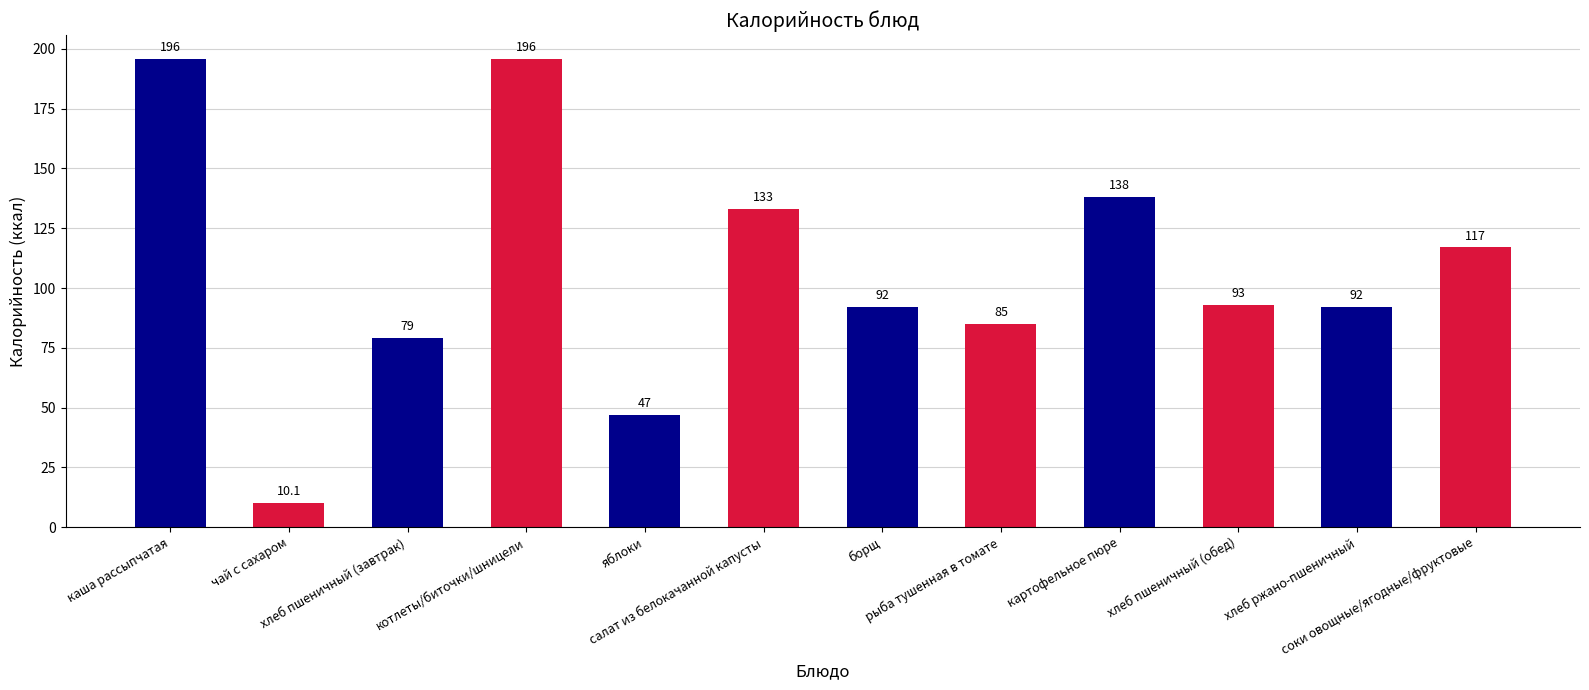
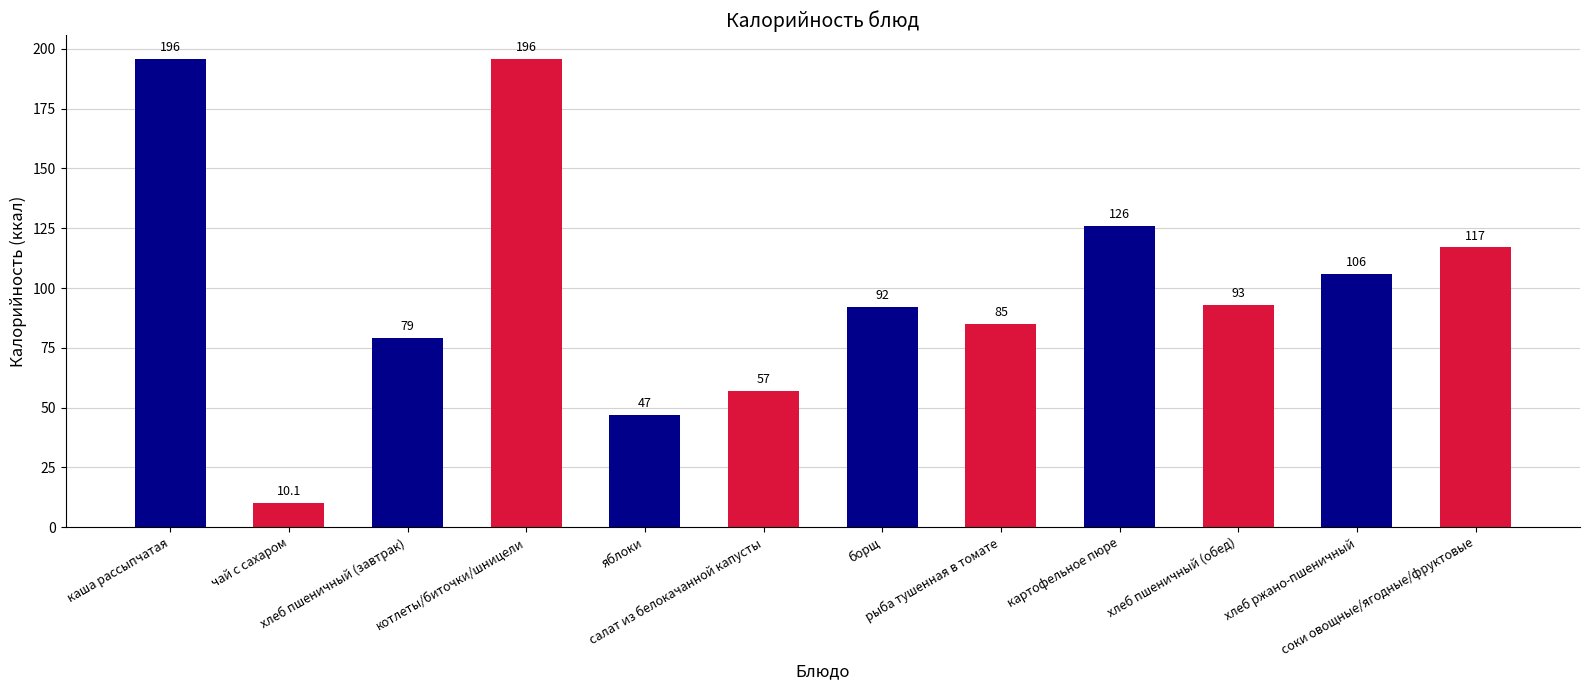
  {
    "каша рассыпчатая": 196,
    "чай с сахаром": 10.1,
    "хлеб пшеничный (завтрак)": 79,
    "котлеты/биточки/шницели": 196,
    "яблоки": 47,
-   "салат из белокачанной капусты": 133,
+   "салат из белокачанной капусты": 57,
    "борщ": 92,
    "рыба тушенная в томате": 85,
-   "картофельное пюре": 138,
+   "картофельное пюре": 126,
    "хлеб пшеничный (обед)": 93,
-   "хлеб ржано-пшеничный": 92,
+   "хлеб ржано-пшеничный": 106,
    "соки овощные/ягодные/фруктовые": 117
  }
